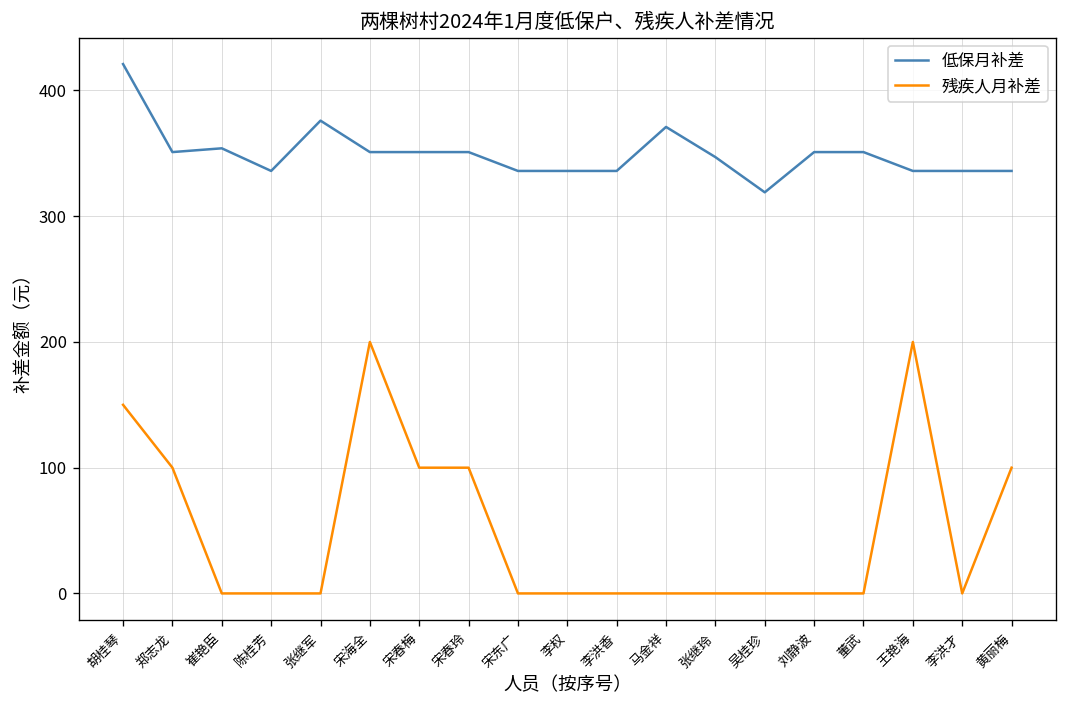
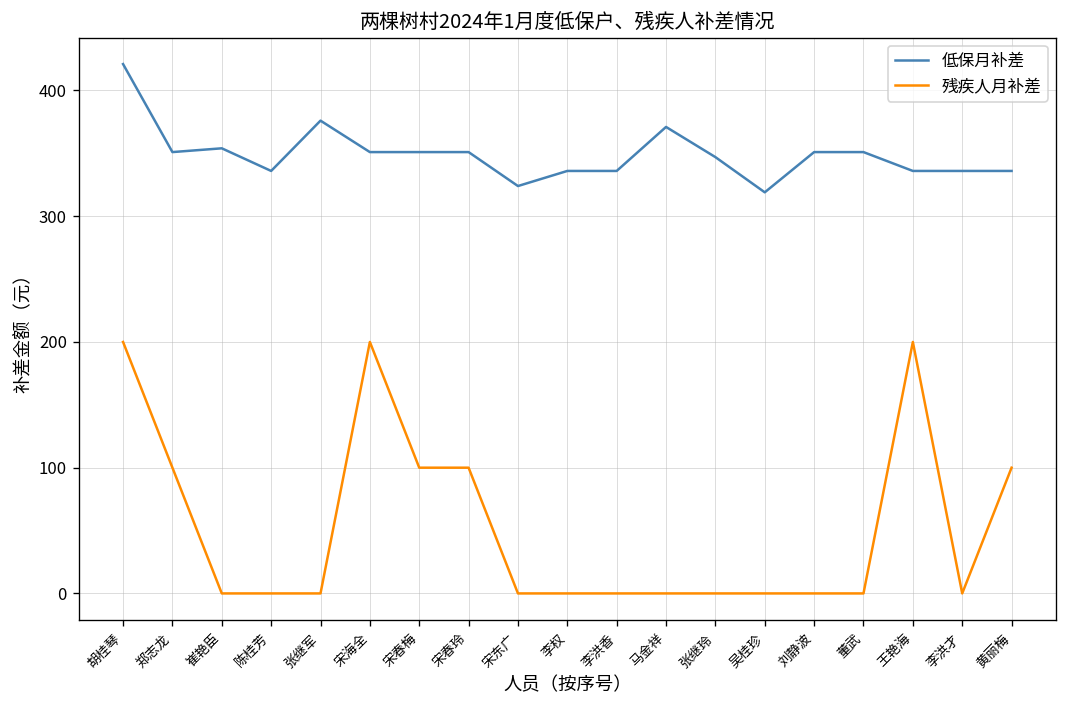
  {
    "低保月补差": {
      "胡桂琴": 421,
      "郑志龙": 351,
      "崔艳臣": 354,
      "陈桂芳": 336,
      "张继军": 376,
      "宋海全": 351,
      "宋春梅": 351,
      "宋春玲": 351,
-     "宋东广": 336,
+     "宋东广": 324,
      "李权": 336,
      "李洪香": 336,
      "马金祥": 371,
      "张继玲": 347,
      "吴桂珍": 319,
      "刘静波": 351,
      "董武": 351,
      "王艳海": 336,
      "李洪才": 336,
      "黄丽梅": 336
    },
    "残疾人月补差": {
-     "胡桂琴": 150,
+     "胡桂琴": 200,
      "郑志龙": 100,
      "崔艳臣": 0,
      "陈桂芳": 0,
      "张继军": 0,
      "宋海全": 200,
      "宋春梅": 100,
      "宋春玲": 100,
      "宋东广": 0,
      "李权": 0,
      "李洪香": 0,
      "马金祥": 0,
      "张继玲": 0,
      "吴桂珍": 0,
      "刘静波": 0,
      "董武": 0,
      "王艳海": 200,
      "李洪才": 0,
      "黄丽梅": 100
    }
  }
